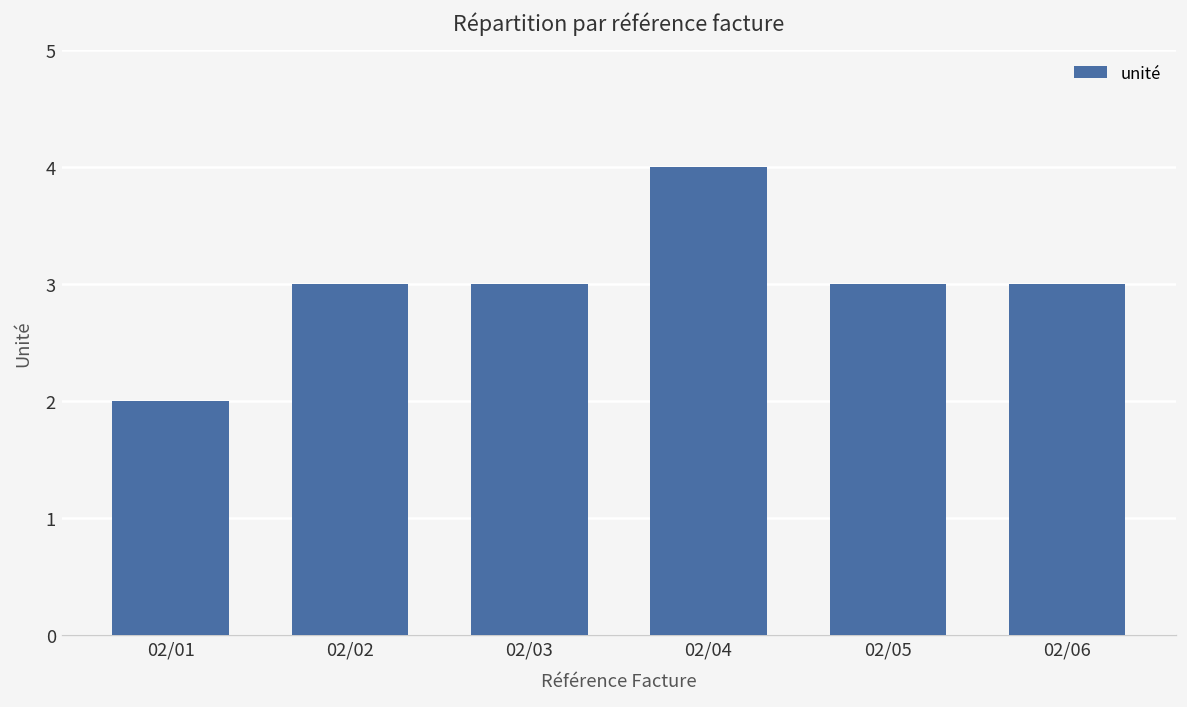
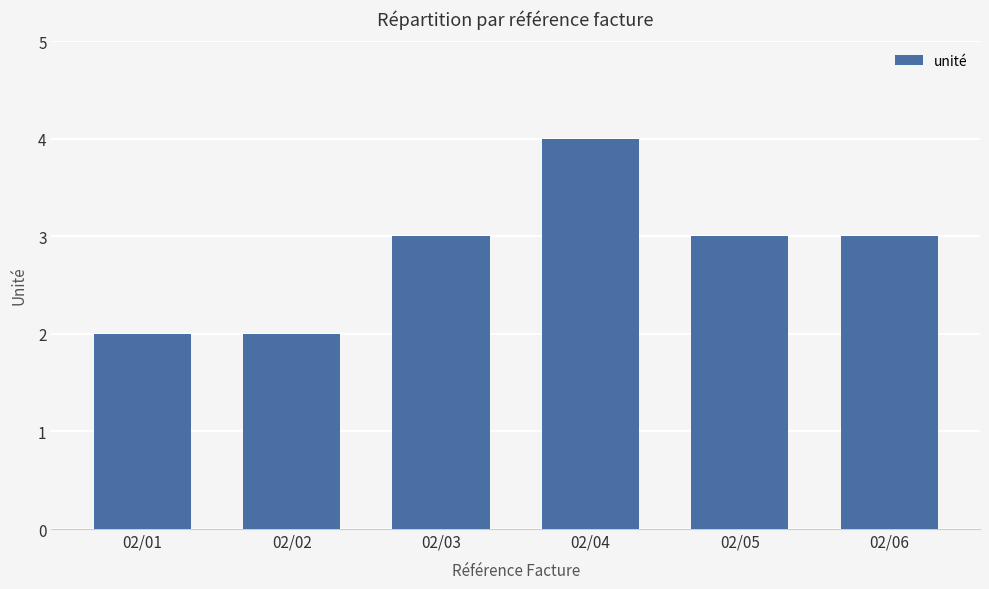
  {
    "02/01": 2,
-   "02/02": 3,
+   "02/02": 2,
    "02/03": 3,
    "02/04": 4,
    "02/05": 3,
    "02/06": 3
  }
